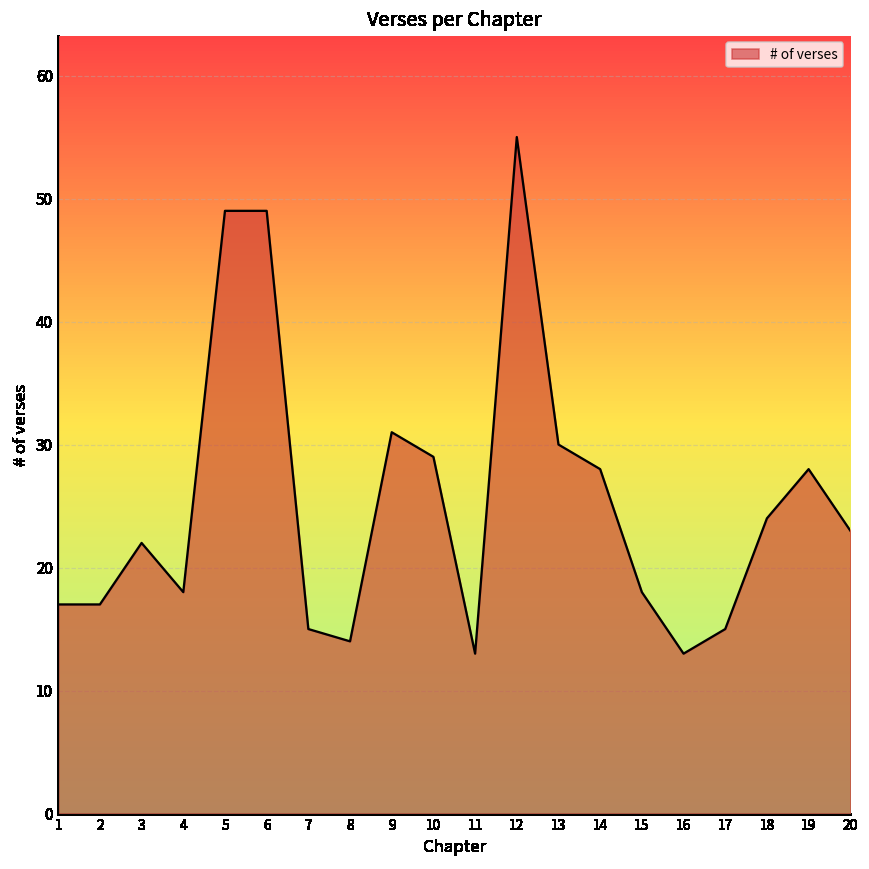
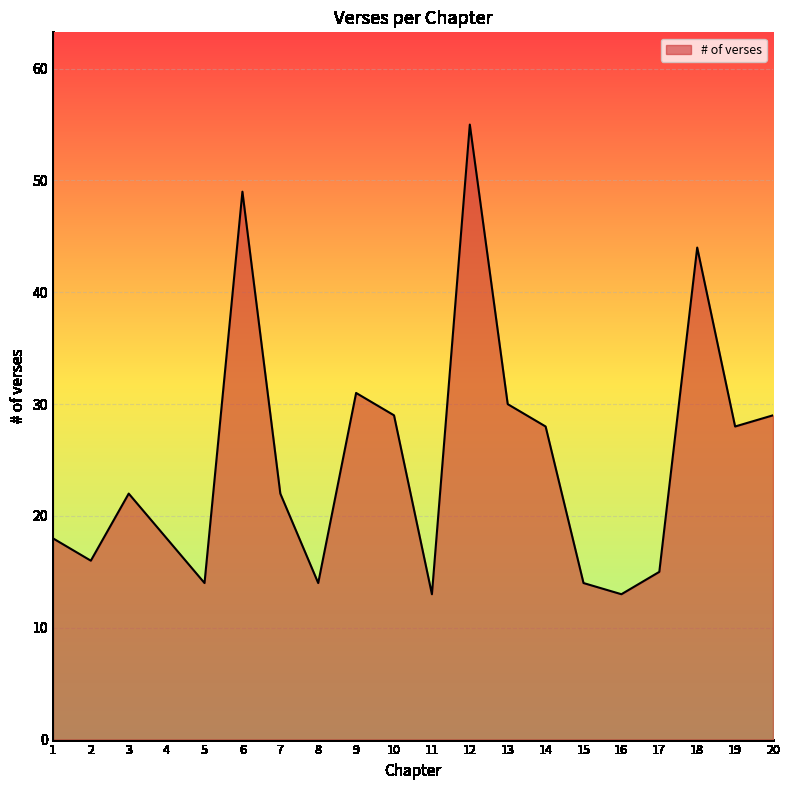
  {
-   "1": 17,
-   "2": 17,
+   "1": 18,
+   "2": 16,
    "3": 22,
    "4": 18,
-   "5": 49,
+   "5": 14,
    "6": 49,
-   "7": 15,
+   "7": 22,
    "8": 14,
    "9": 31,
    "10": 29,
    "11": 13,
    "12": 55,
    "13": 30,
    "14": 28,
-   "15": 18,
+   "15": 14,
    "16": 13,
    "17": 15,
-   "18": 24,
+   "18": 44,
    "19": 28,
-   "20": 23
+   "20": 29
  }
